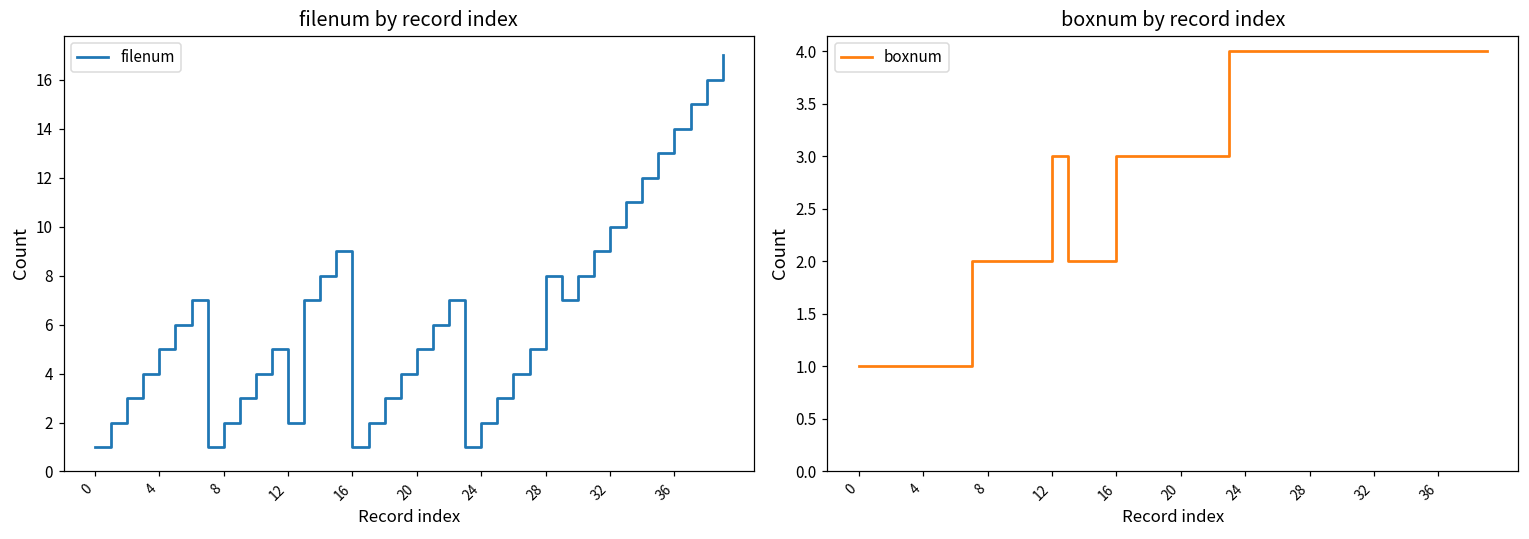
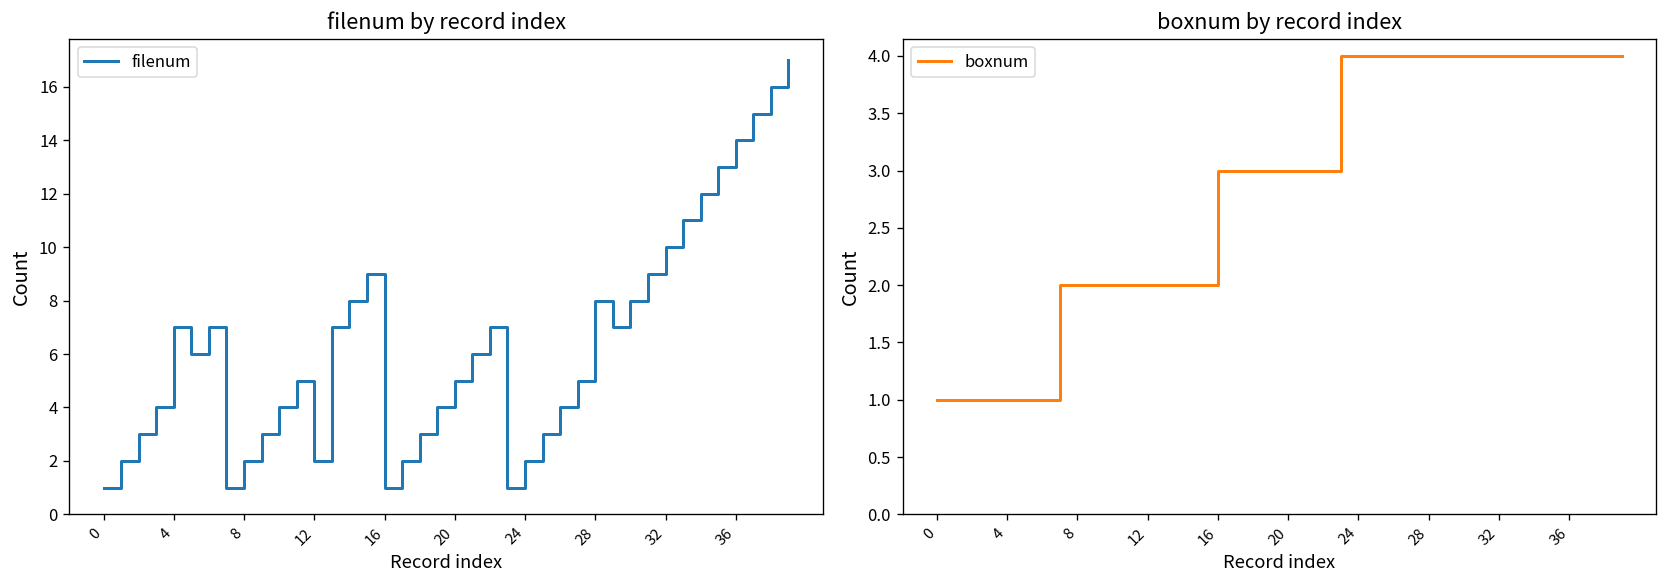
  {
    "filenum by record index": {
      "0": 1,
-     "4": 5,
+     "4": 7,
      "8": 2,
      "12": 2,
      "16": 1,
      "20": 5,
      "24": 2,
      "28": 8,
      "32": 10,
      "36": 14
    },
    "boxnum by record index": {
      "0": 1,
      "4": 1,
      "8": 2,
-     "12": 3,
+     "12": 2,
      "16": 3,
      "20": 3,
      "24": 4,
      "28": 4,
      "32": 4,
      "36": 4
    }
  }
